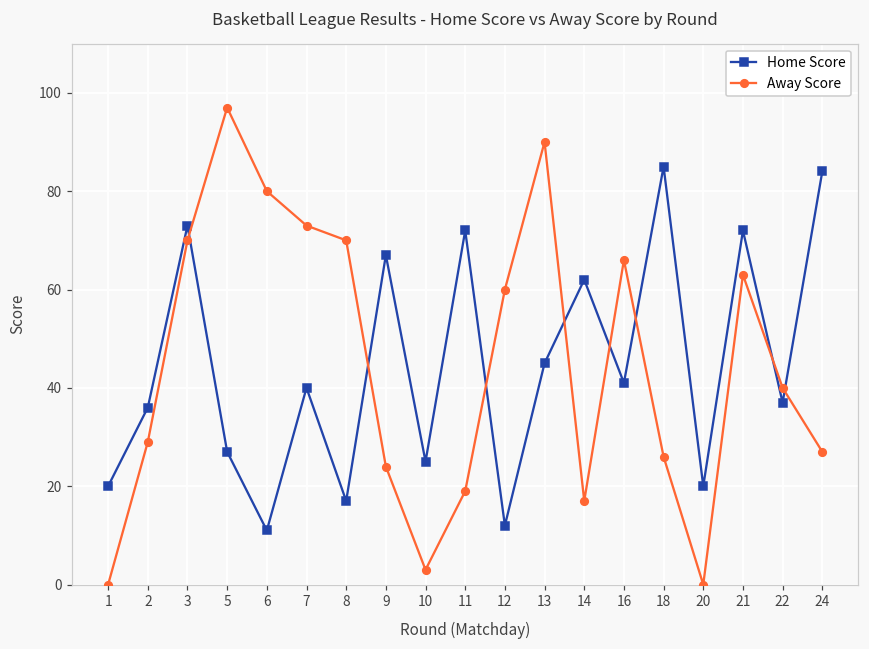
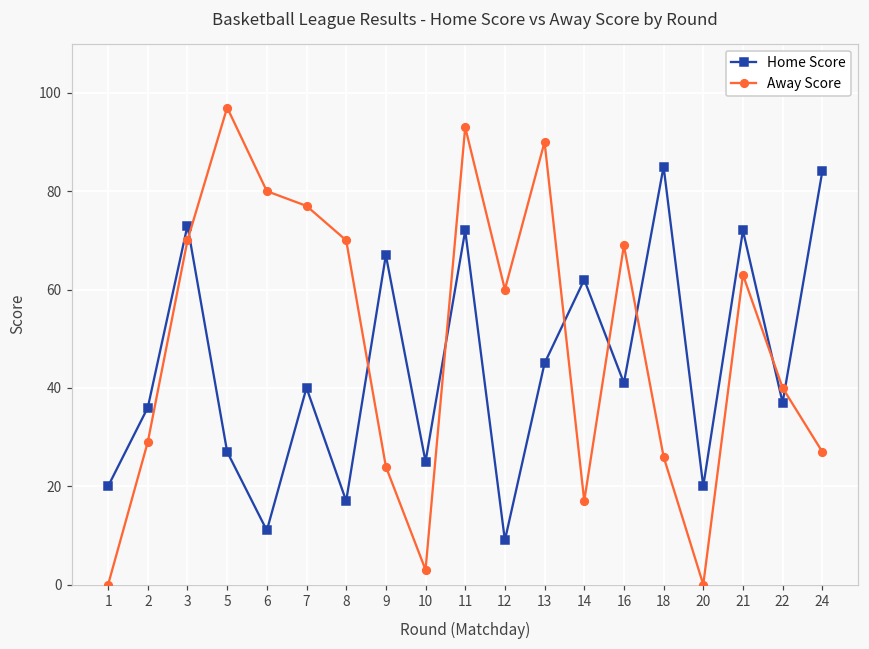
  {
    "Home Score": {
      "1": 20,
      "2": 36,
      "3": 73,
      "5": 27,
      "6": 11,
      "7": 40,
      "8": 17,
      "9": 67,
      "10": 25,
      "11": 72,
-     "12": 12,
+     "12": 9,
      "13": 45,
      "14": 62,
      "16": 41,
      "18": 85,
      "20": 20,
      "21": 72,
      "22": 37,
      "24": 84
    },
    "Away Score": {
      "1": 0,
      "2": 29,
      "3": 70,
      "5": 97,
      "6": 80,
-     "7": 73,
+     "7": 77,
      "8": 70,
      "9": 24,
      "10": 3,
-     "11": 19,
+     "11": 93,
      "12": 60,
      "13": 90,
      "14": 17,
-     "16": 66,
+     "16": 69,
      "18": 26,
      "20": 0,
      "21": 63,
      "22": 40,
      "24": 27
    }
  }
